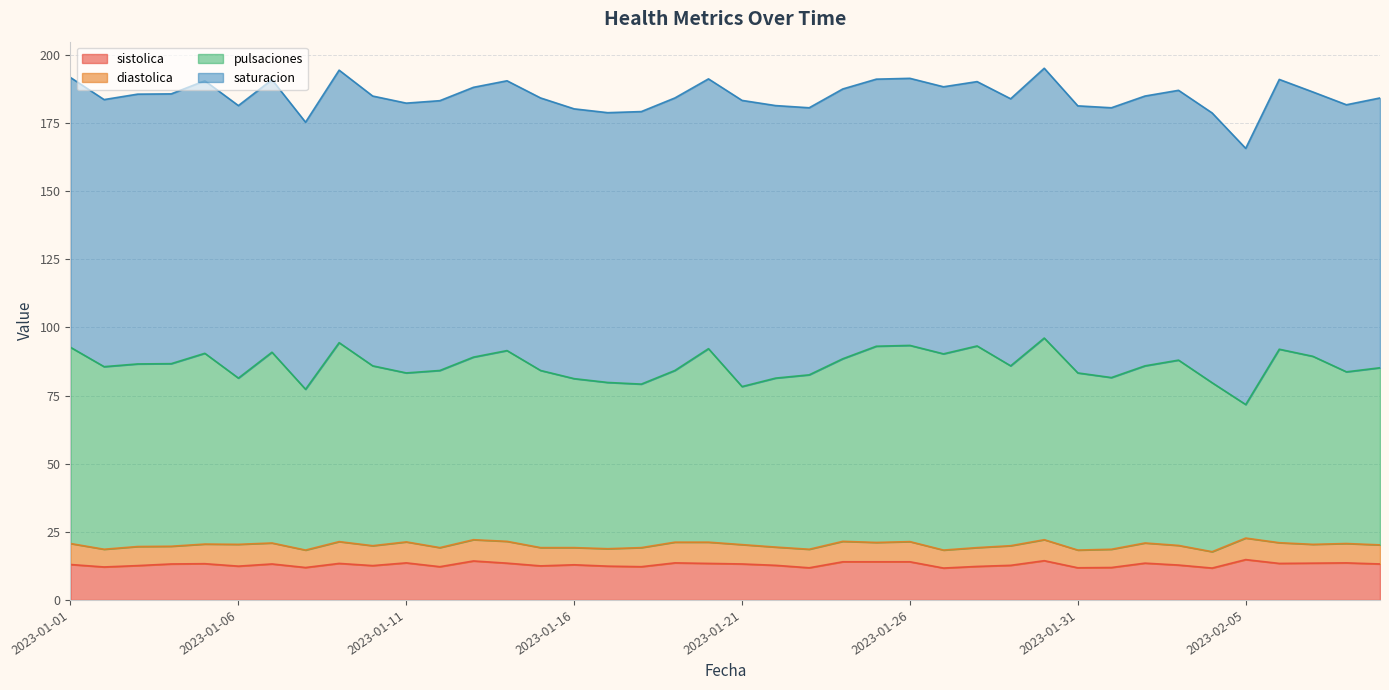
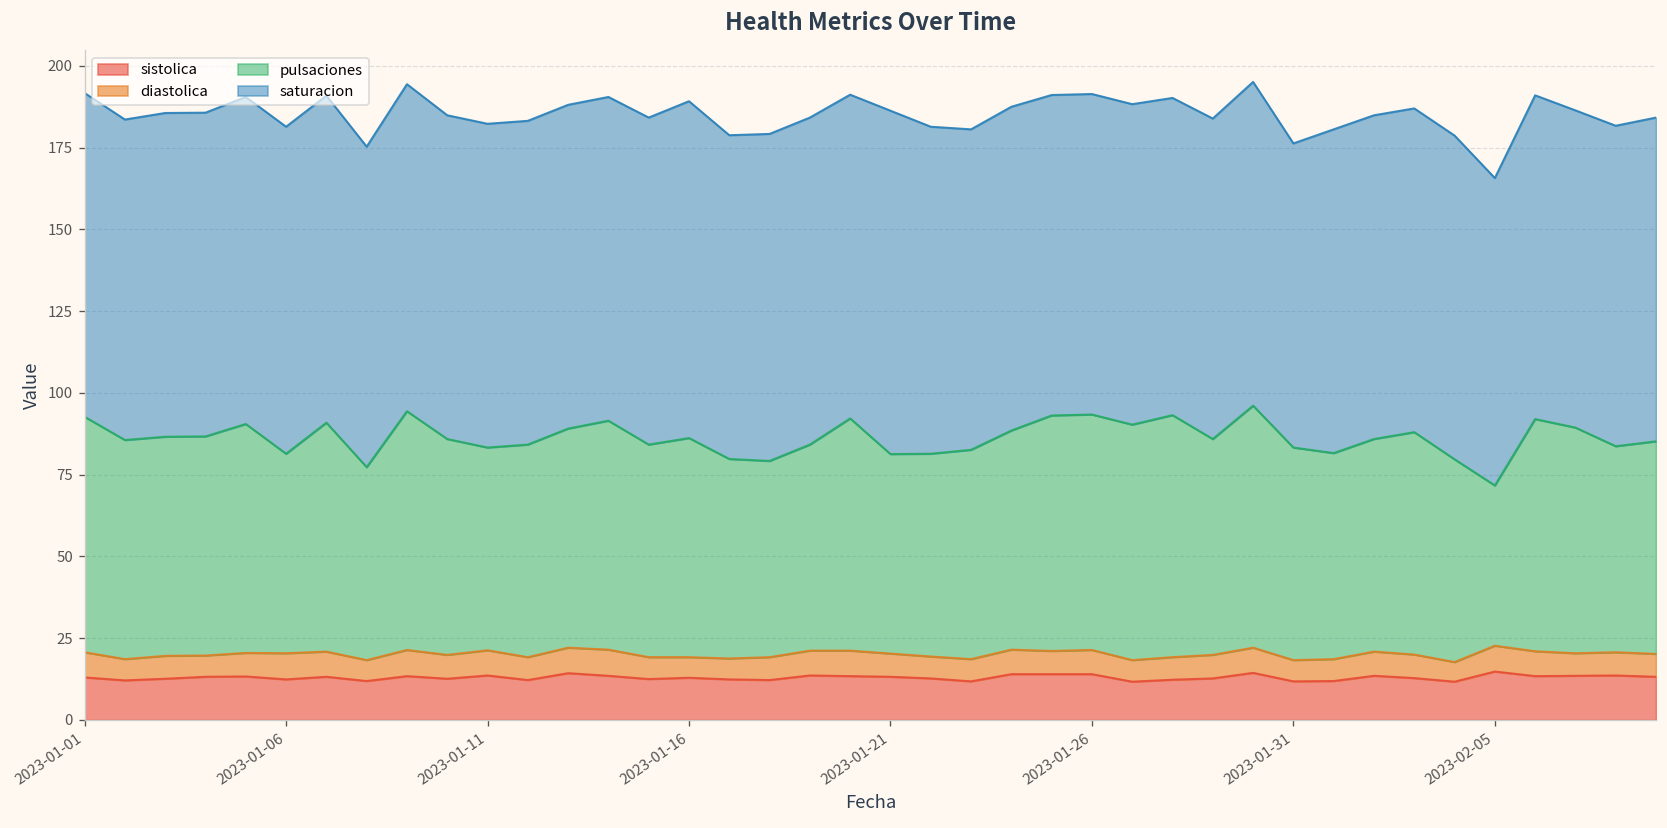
  {
    "pulsaciones": {
      "2023-01-01": 72,
      "2023-01-06": 61,
      "2023-01-11": 62,
-     "2023-01-16": 62,
-     "2023-01-21": 58,
+     "2023-01-16": 67,
+     "2023-01-21": 61,
      "2023-01-26": 72,
      "2023-01-31": 65,
      "2023-02-05": 49
    },
    "saturacion": {
      "2023-01-01": 99,
      "2023-01-06": 100,
      "2023-01-11": 99,
-     "2023-01-16": 99,
+     "2023-01-16": 103,
      "2023-01-21": 105,
      "2023-01-26": 98,
-     "2023-01-31": 98,
+     "2023-01-31": 93,
      "2023-02-05": 94
    }
  }
